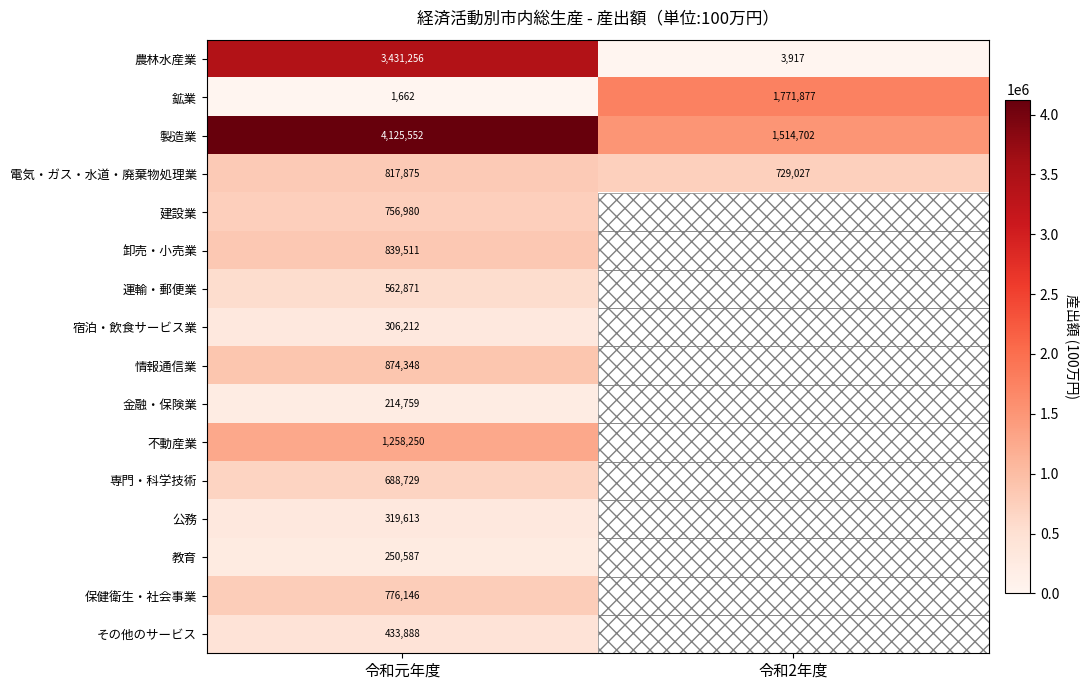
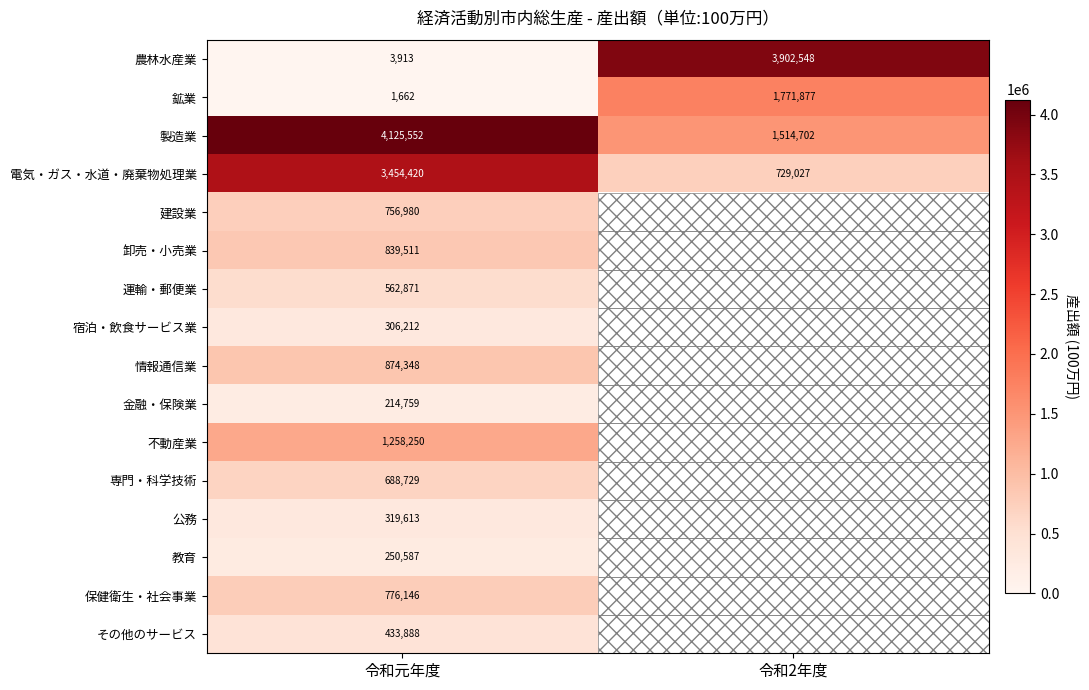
  {
    "農林水産業": {
-     "令和元年度": "3,431,256",
-     "令和2年度": "3,917"
+     "令和元年度": "3,913",
+     "令和2年度": "3,902,548"
    },
    "鉱業": {
      "令和元年度": "1,662",
      "令和2年度": "1,771,877"
    },
    "製造業": {
      "令和元年度": "4,125,552",
      "令和2年度": "1,514,702"
    },
    "電気・ガス・水道・廃棄物処理業": {
-     "令和元年度": "817,875",
+     "令和元年度": "3,454,420",
      "令和2年度": "729,027"
    },
    "建設業": {
      "令和元年度": "756,980"
    },
    "卸売・小売業": {
      "令和元年度": "839,511"
    },
    "運輸・郵便業": {
      "令和元年度": "562,871"
    },
    "宿泊・飲食サービス業": {
      "令和元年度": "306,212"
    },
    "情報通信業": {
      "令和元年度": "874,348"
    },
    "金融・保険業": {
      "令和元年度": "214,759"
    },
    "不動産業": {
      "令和元年度": "1,258,250"
    },
    "専門・科学技術": {
      "令和元年度": "688,729"
    },
    "公務": {
      "令和元年度": "319,613"
    },
    "教育": {
      "令和元年度": "250,587"
    },
    "保健衛生・社会事業": {
      "令和元年度": "776,146"
    },
    "その他のサービス": {
      "令和元年度": "433,888"
    }
  }
